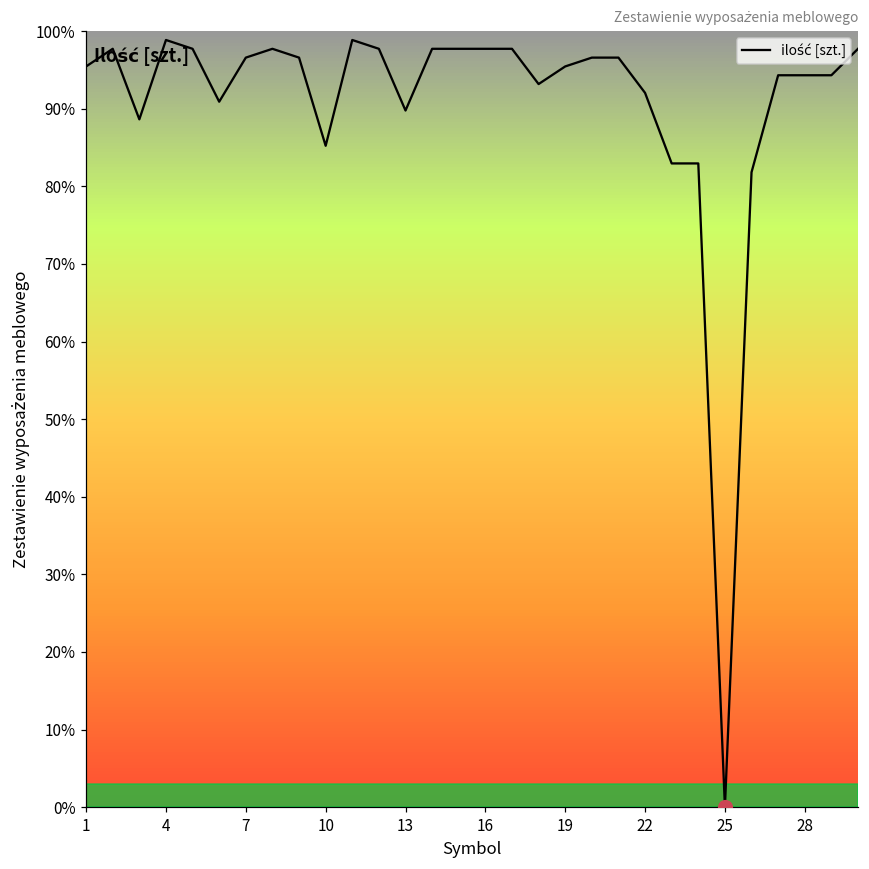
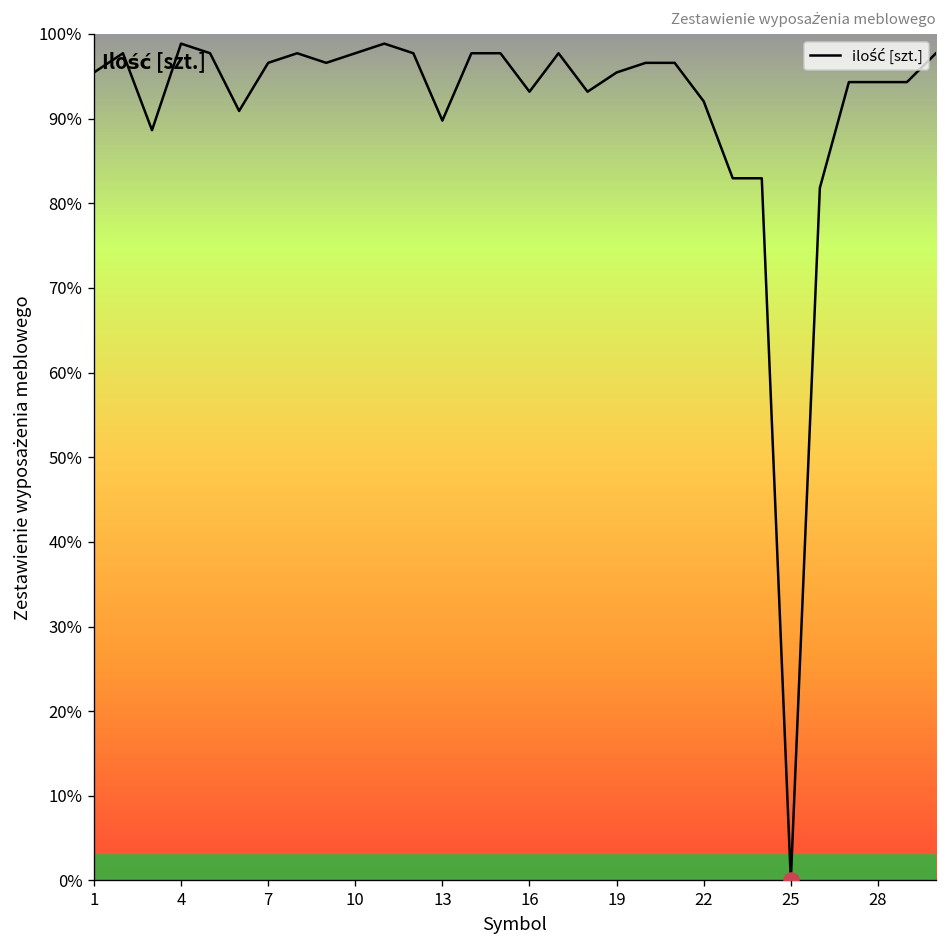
  {
    "ilość [szt.]": {
      "1": "95%",
      "4": "99%",
      "7": "97%",
-     "10": "85%",
+     "10": "98%",
      "13": "90%",
-     "16": "98%",
+     "16": "93%",
      "19": "95%",
      "22": "92%",
      "28": "94%"
    }
  }
